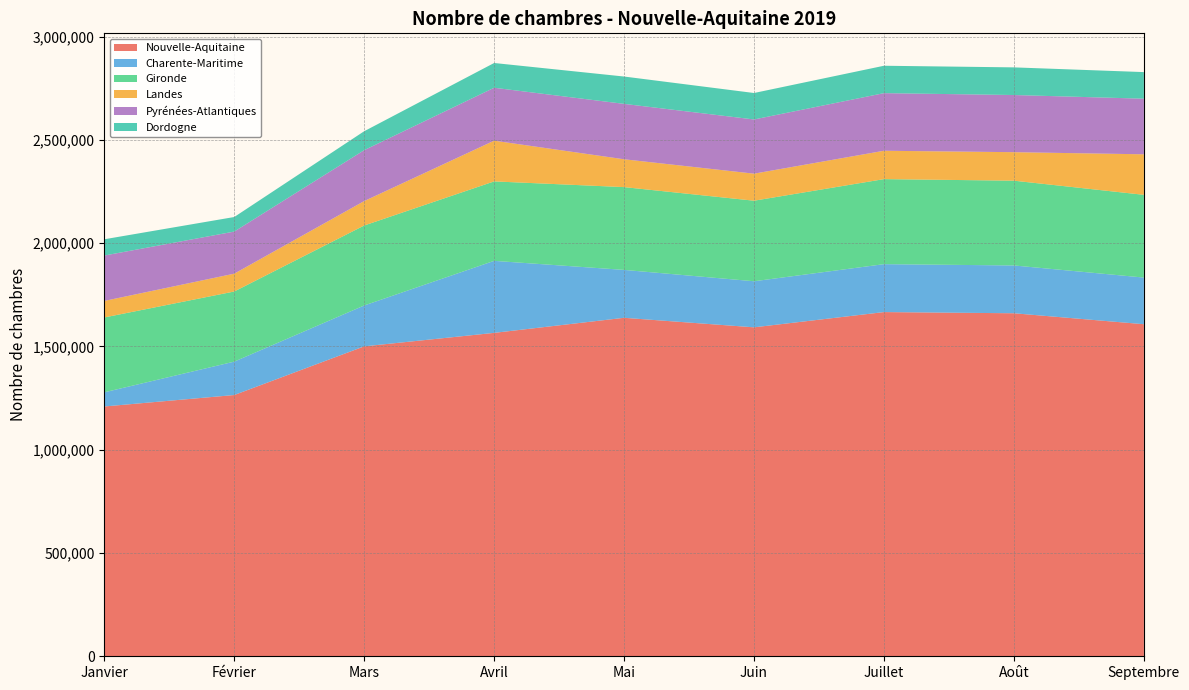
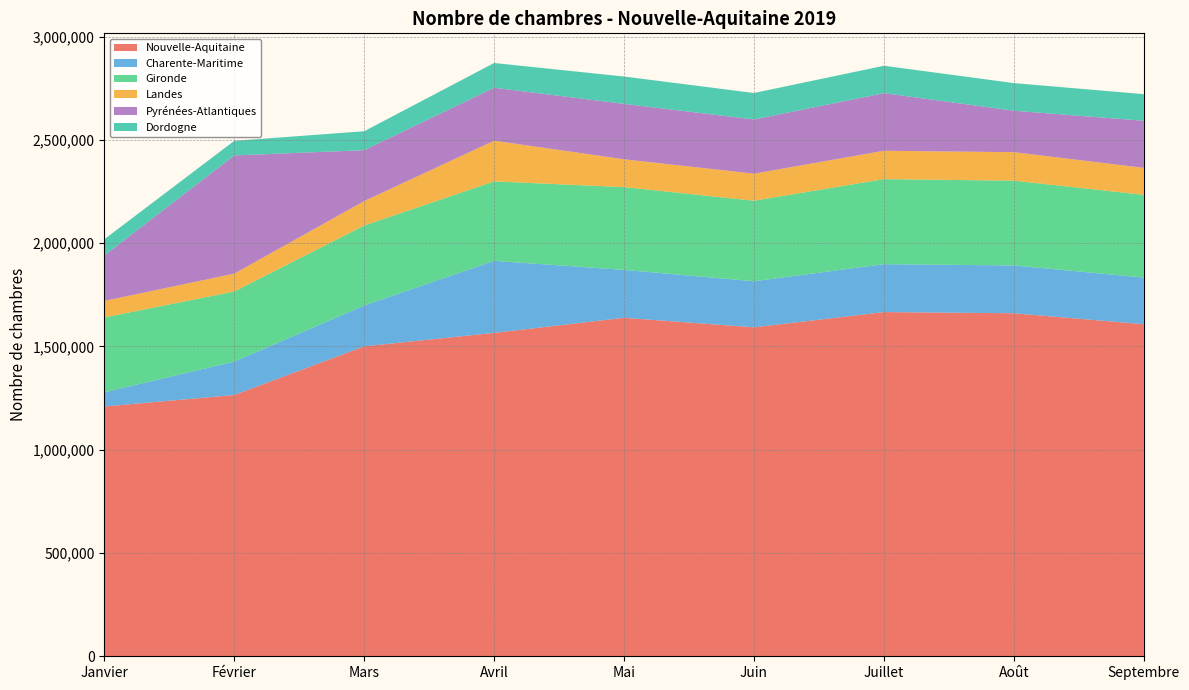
  {
    "Nouvelle-Aquitaine": {
      "Janvier": "1,210,000",
      "Février": "1,260,000",
      "Mars": "1,500,000",
      "Avril": "1,570,000",
      "Mai": "1,640,000",
      "Juin": "1,590,000",
      "Juillet": "1,670,000",
      "Août": "1,660,000",
      "Septembre": "1,610,000"
    },
    "Charente-Maritime": {
      "Janvier": "70,000",
      "Février": "160,000",
      "Mars": "200,000",
      "Avril": "350,000",
      "Mai": "230,000",
      "Juin": "220,000",
      "Juillet": "230,000",
      "Août": "230,000",
      "Septembre": "230,000"
    },
    "Landes": {
      "Janvier": "80,000",
      "Février": "90,000",
      "Mars": "120,000",
      "Avril": "200,000",
      "Mai": "130,000",
      "Juin": "130,000",
      "Juillet": "140,000",
      "Août": "140,000",
-     "Septembre": "200,000"
+     "Septembre": "130,000"
    },
    "Pyrénées-Atlantiques": {
      "Janvier": "220,000",
-     "Février": "200,000",
+     "Février": "570,000",
      "Mars": "250,000",
      "Avril": "260,000",
      "Mai": "270,000",
      "Juin": "260,000",
      "Juillet": "280,000",
-     "Août": "280,000",
-     "Septembre": "270,000"
+     "Août": "200,000",
+     "Septembre": "230,000"
    }
  }
